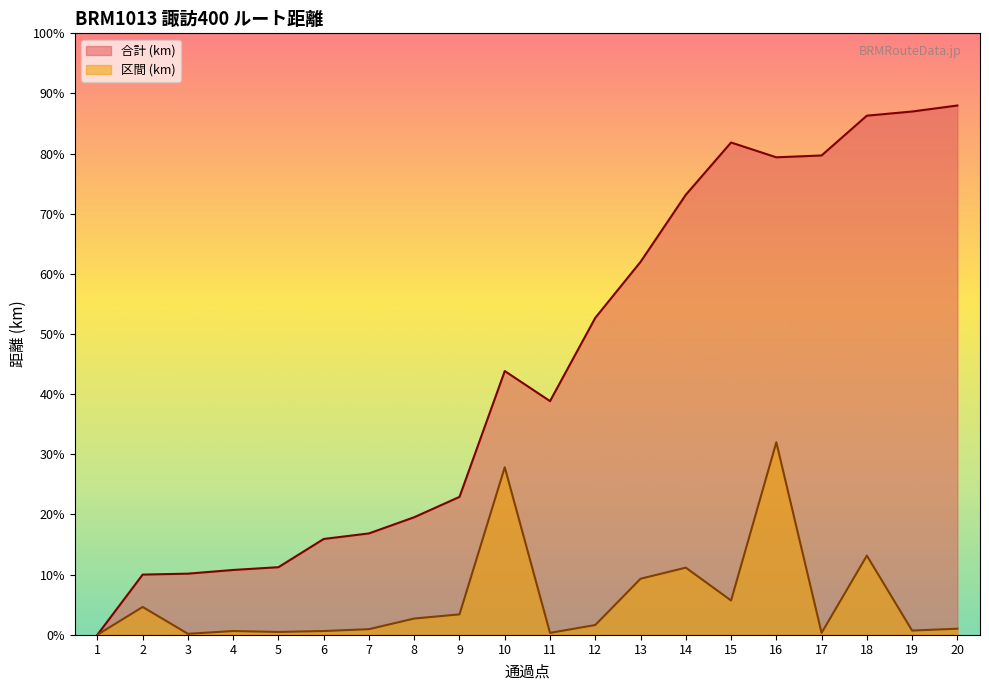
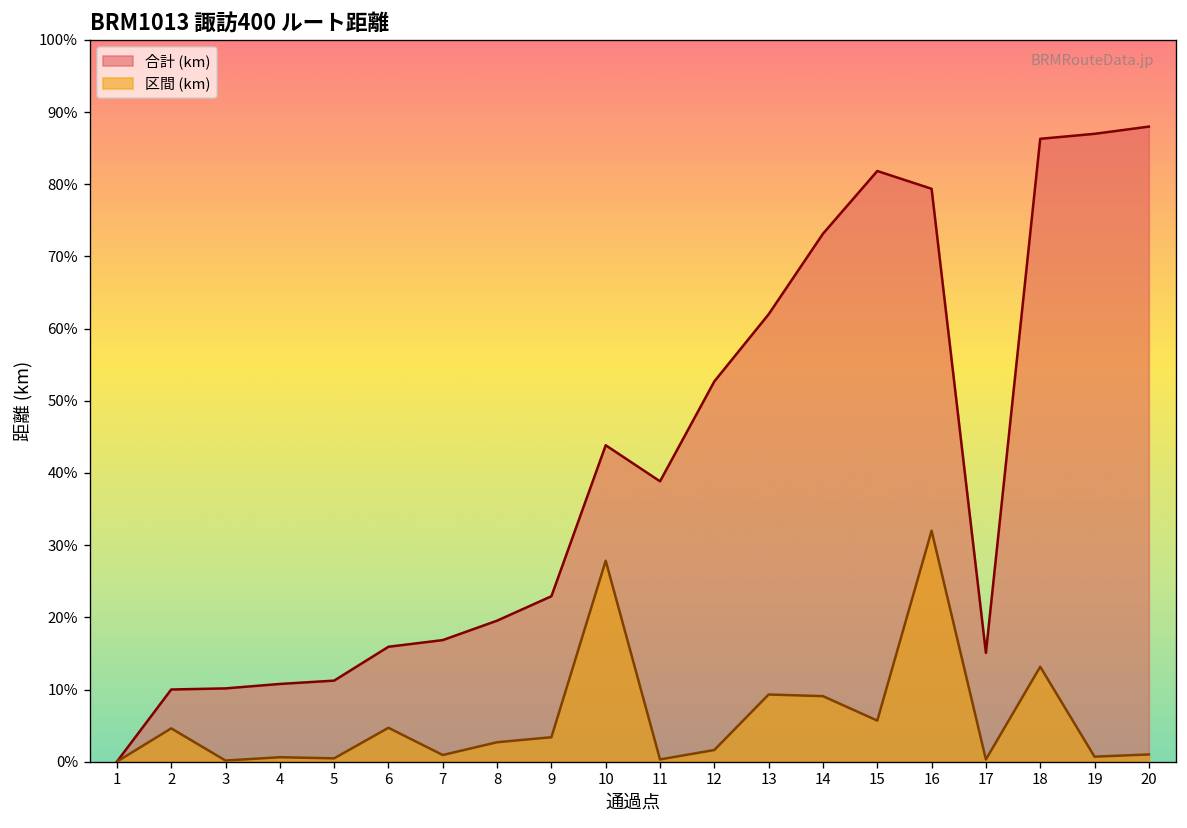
  {
    "合計 (km)": {
      "2": "10%",
      "3": "10%",
      "4": "11%",
      "5": "11%",
      "6": "16%",
      "7": "17%",
      "8": "20%",
      "9": "23%",
      "10": "44%",
      "11": "39%",
      "12": "53%",
      "13": "62%",
      "14": "73%",
      "15": "82%",
      "16": "79%",
-     "17": "80%",
+     "17": "15%",
      "18": "86%",
      "19": "87%",
      "20": "88%"
    },
    "区間 (km)": {
      "2": "5%",
      "3": "0%",
      "4": "1%",
      "5": "0%",
-     "6": "1%",
+     "6": "5%",
      "7": "1%",
      "8": "3%",
      "9": "3%",
      "10": "28%",
      "11": "0%",
      "12": "2%",
      "13": "9%",
-     "14": "11%",
+     "14": "9%",
      "15": "6%",
      "16": "32%",
      "17": "0%",
      "18": "13%",
      "19": "1%",
      "20": "1%"
    }
  }
